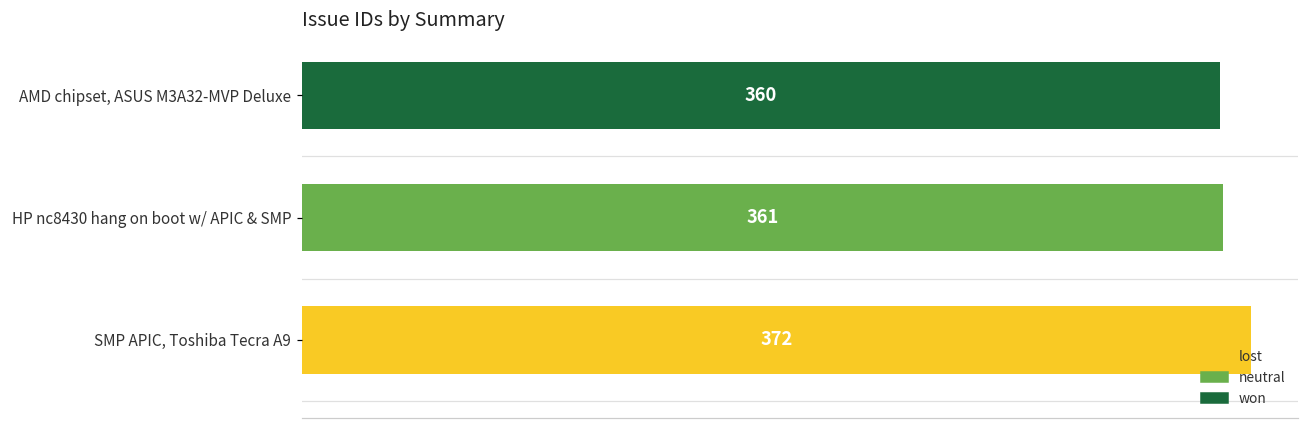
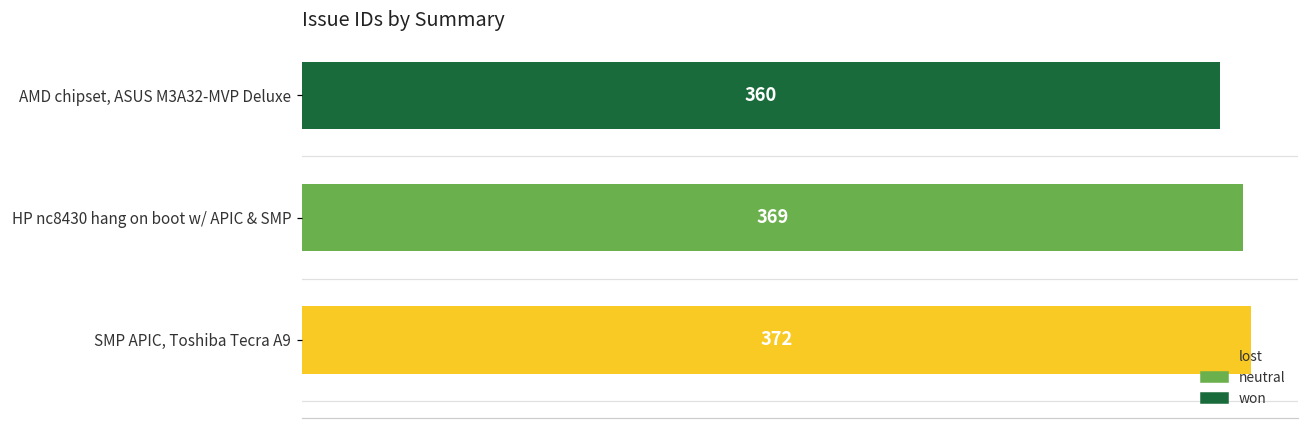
  {
    "AMD chipset, ASUS M3A32-MVP Deluxe": 360,
-   "HP nc8430 hang on boot w/ APIC & SMP": 361,
+   "HP nc8430 hang on boot w/ APIC & SMP": 369,
    "SMP APIC, Toshiba Tecra A9": 372
  }
